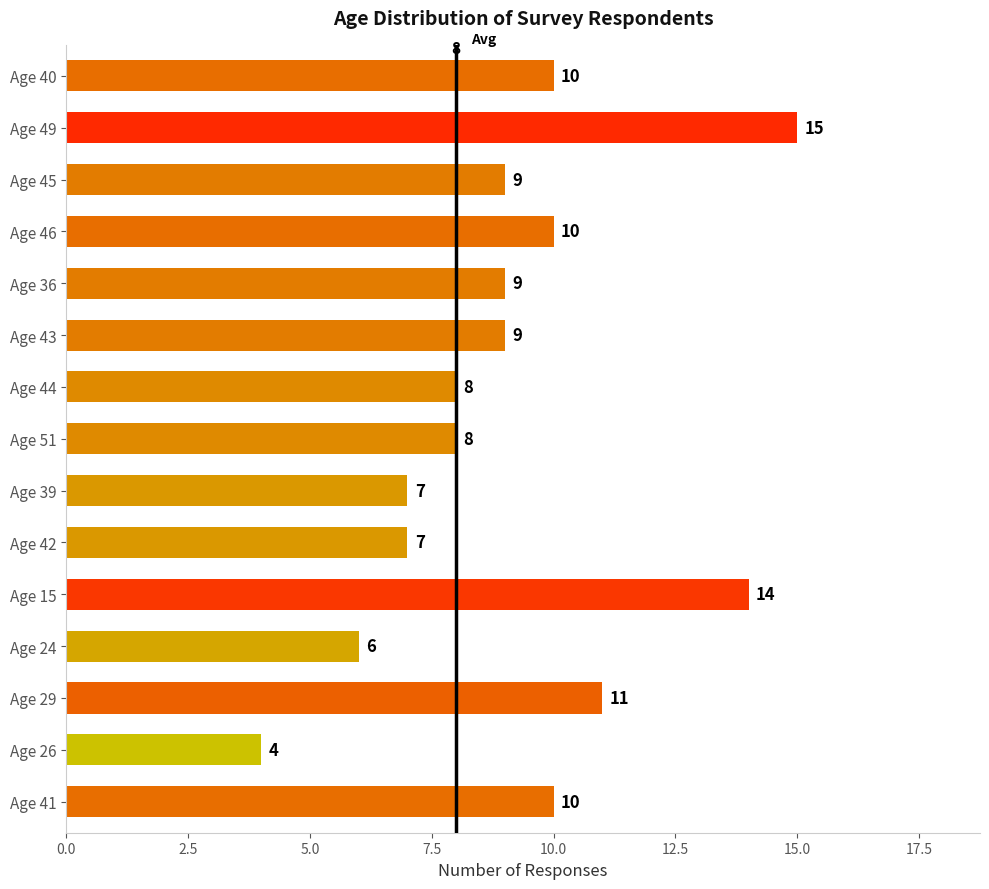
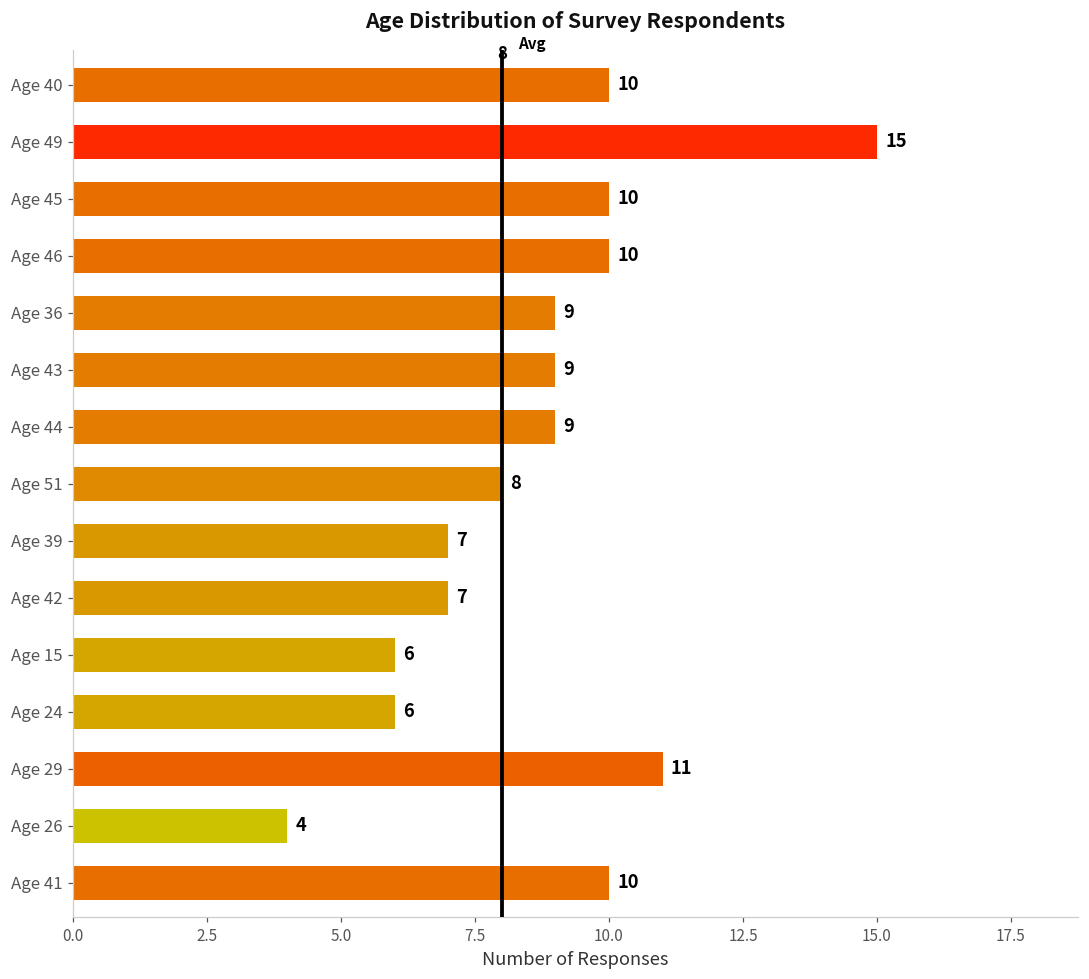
  {
    "Age 40": 10,
    "Age 49": 15,
-   "Age 45": 9,
+   "Age 45": 10,
    "Age 46": 10,
    "Age 36": 9,
    "Age 43": 9,
-   "Age 44": 8,
+   "Age 44": 9,
    "Age 51": 8,
    "Age 39": 7,
    "Age 42": 7,
-   "Age 15": 14,
+   "Age 15": 6,
    "Age 24": 6,
    "Age 29": 11,
    "Age 26": 4,
    "Age 41": 10
  }
